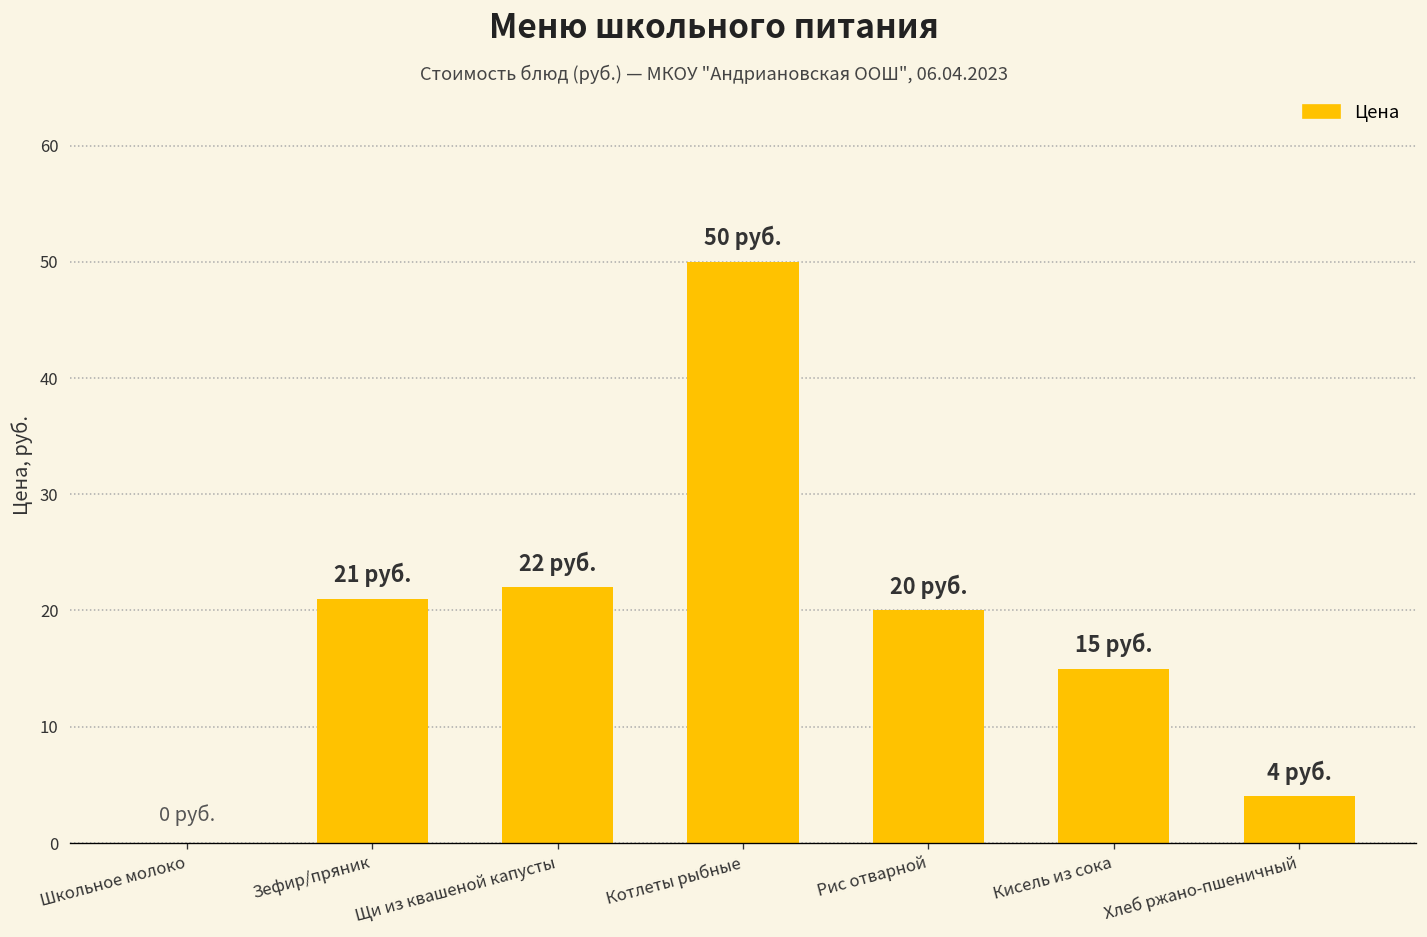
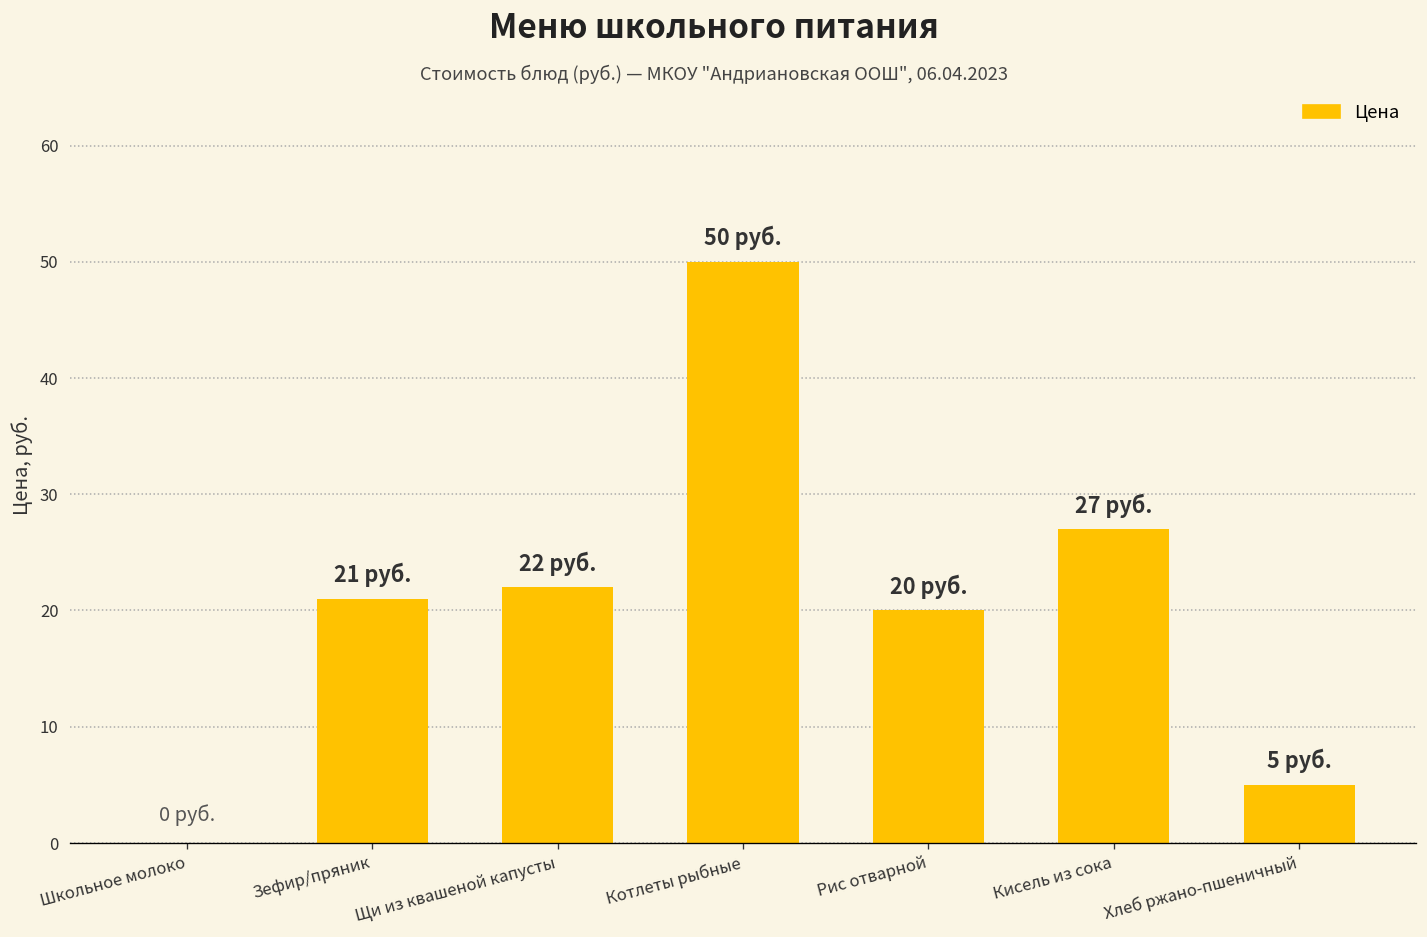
  {
    "Школьное молоко": 0,
    "Зефир/пряник": 21,
    "Щи из квашеной капусты": 22,
    "Котлеты рыбные": 50,
    "Рис отварной": 20,
-   "Кисель из сока": 15,
-   "Хлеб ржано-пшеничный": 4
+   "Кисель из сока": 27,
+   "Хлеб ржано-пшеничный": 5
  }
